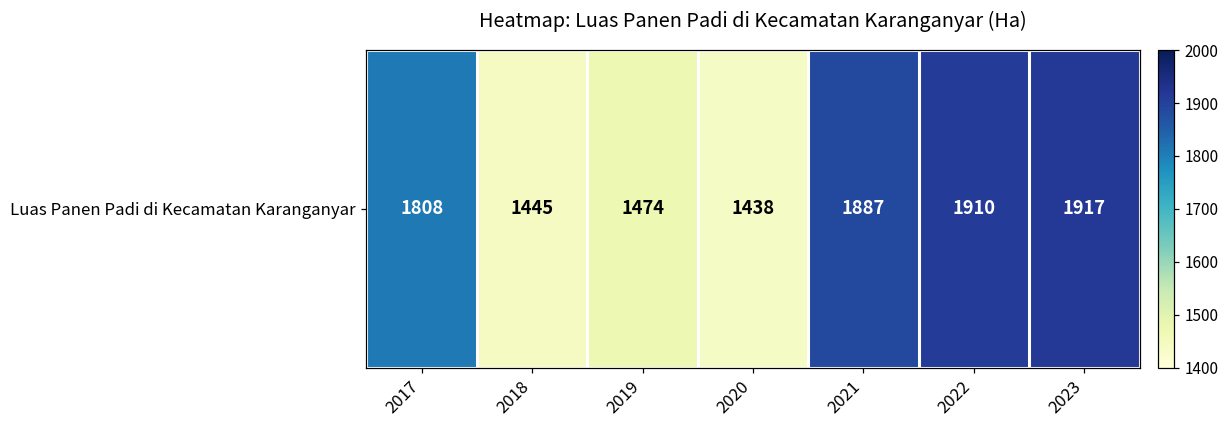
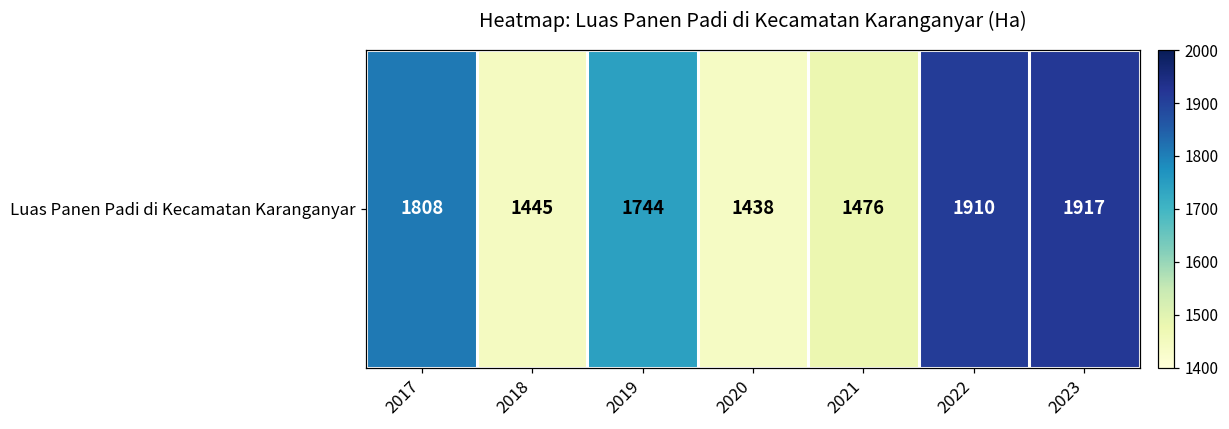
  {
    "Luas Panen Padi di Kecamatan Karanganyar": {
      "2017": 1808,
      "2018": 1445,
-     "2019": 1474,
+     "2019": 1744,
      "2020": 1438,
-     "2021": 1887,
+     "2021": 1476,
      "2022": 1910,
      "2023": 1917
    }
  }
